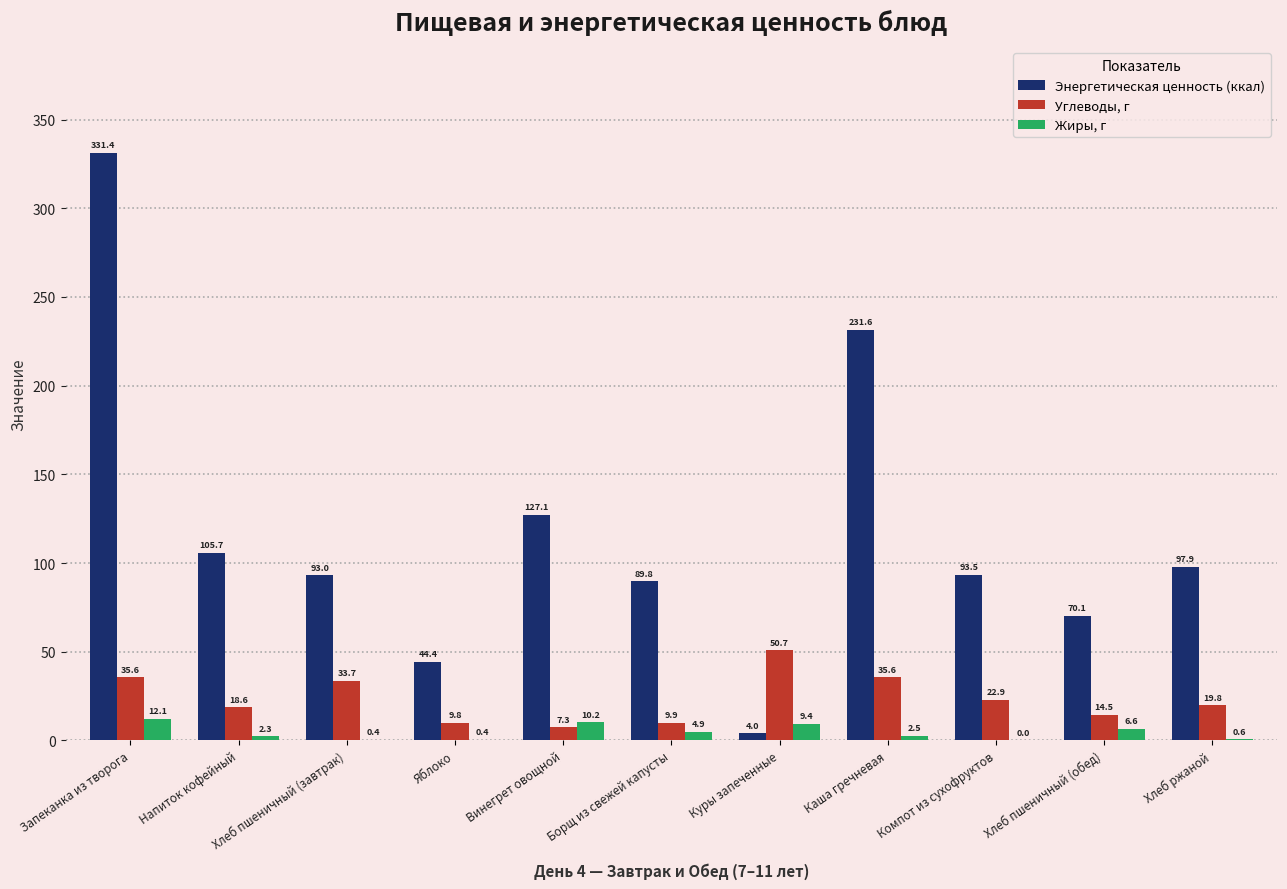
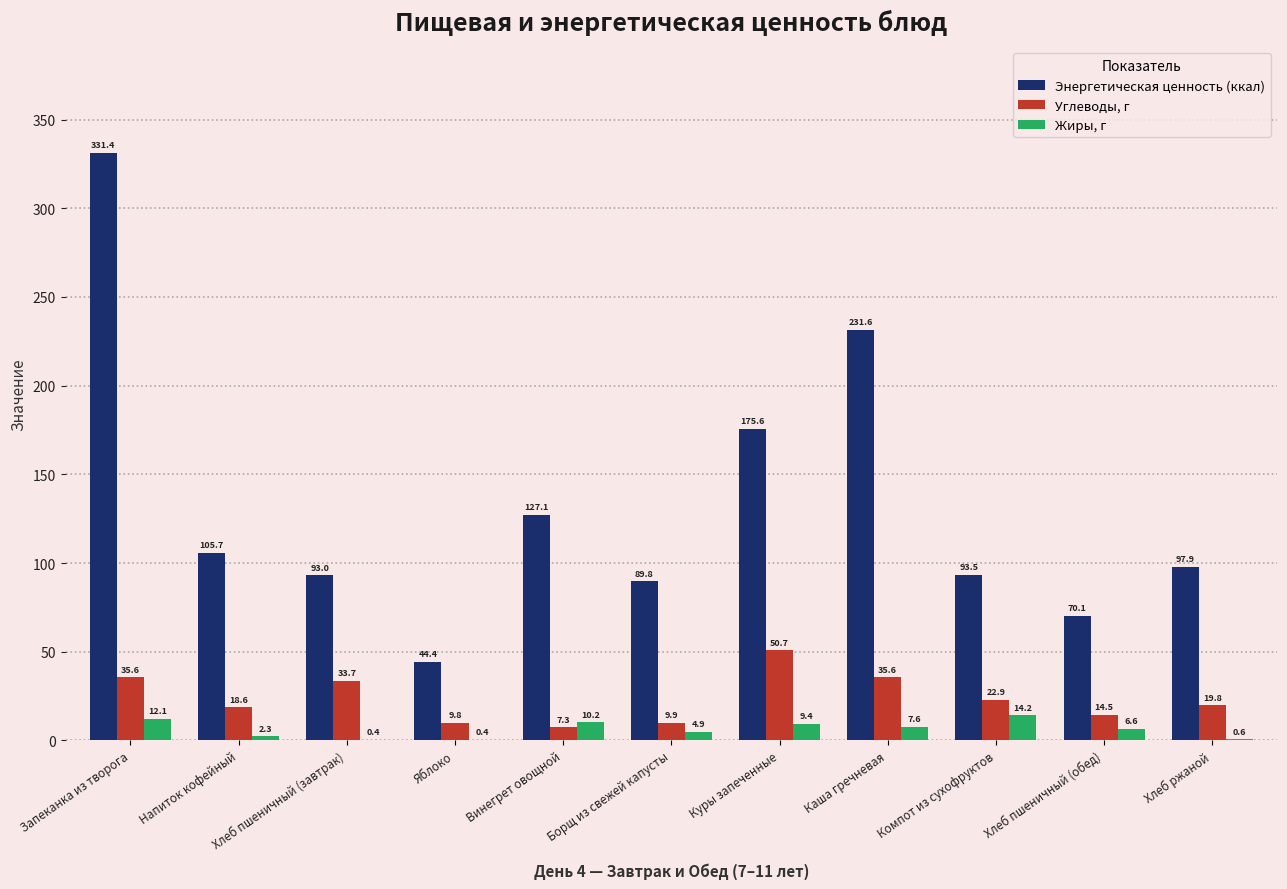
  {
    "Энергетическая ценность (ккал)": {
      "Запеканка из творога": 331.4,
      "Напиток кофейный": 105.7,
      "Хлеб пшеничный (завтрак)": 93.0,
      "Яблоко": 44.4,
      "Винегрет овощной": 127.1,
      "Борщ из свежей капусты": 89.8,
-     "Куры запеченные": 4.0,
+     "Куры запеченные": 175.6,
      "Каша гречневая": 231.6,
      "Компот из сухофруктов": 93.5,
      "Хлеб пшеничный (обед)": 70.1,
      "Хлеб ржаной": 97.9
    },
    "Углеводы, г": {
      "Запеканка из творога": 35.6,
      "Напиток кофейный": 18.6,
      "Хлеб пшеничный (завтрак)": 33.7,
      "Яблоко": 9.8,
      "Винегрет овощной": 7.3,
      "Борщ из свежей капусты": 9.9,
      "Куры запеченные": 50.7,
      "Каша гречневая": 35.6,
      "Компот из сухофруктов": 22.9,
      "Хлеб пшеничный (обед)": 14.5,
      "Хлеб ржаной": 19.8
    },
    "Жиры, г": {
      "Запеканка из творога": 12.1,
      "Напиток кофейный": 2.3,
      "Хлеб пшеничный (завтрак)": 0.4,
      "Яблоко": 0.4,
      "Винегрет овощной": 10.2,
      "Борщ из свежей капусты": 4.9,
      "Куры запеченные": 9.4,
-     "Каша гречневая": 2.5,
-     "Компот из сухофруктов": 0.0,
+     "Каша гречневая": 7.6,
+     "Компот из сухофруктов": 14.2,
      "Хлеб пшеничный (обед)": 6.6,
      "Хлеб ржаной": 0.6
    }
  }
